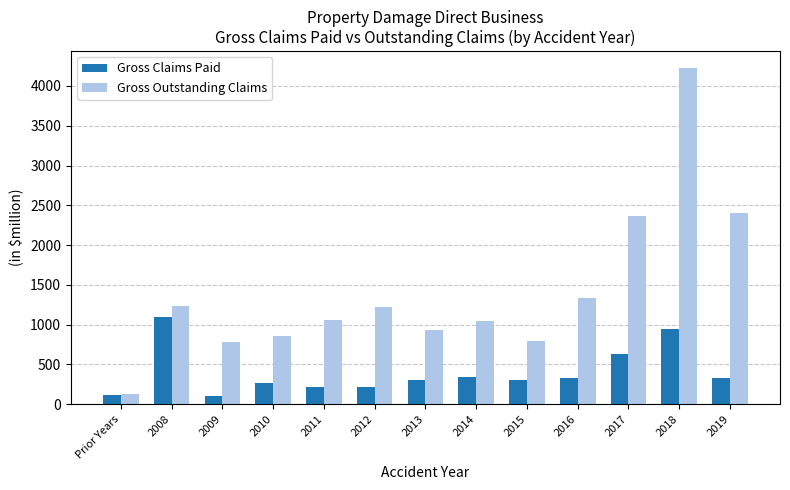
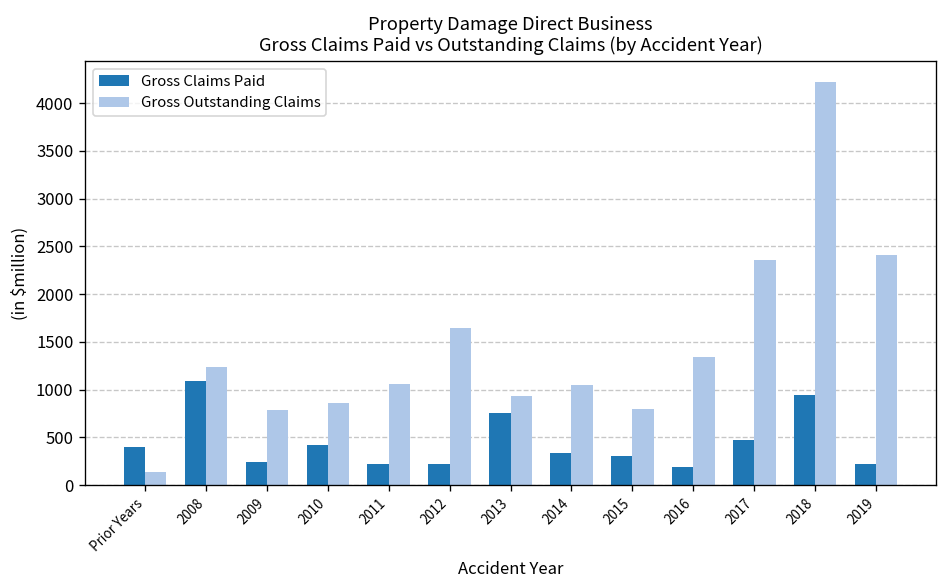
  {
    "Gross Claims Paid": {
-     "Prior Years": 100,
+     "Prior Years": 400,
      "2008": 1100,
-     "2009": 100,
-     "2010": 300,
+     "2009": 200,
+     "2010": 400,
      "2011": 200,
      "2012": 200,
-     "2013": 300,
+     "2013": 800,
      "2014": 300,
      "2015": 300,
-     "2016": 300,
-     "2017": 600,
+     "2016": 200,
+     "2017": 500,
      "2018": 900,
-     "2019": 300
+     "2019": 200
    },
    "Gross Outstanding Claims": {
      "Prior Years": 100,
      "2008": 1200,
      "2009": 800,
      "2010": 900,
      "2011": 1100,
-     "2012": 1200,
+     "2012": 1600,
      "2013": 900,
      "2014": 1000,
      "2015": 800,
      "2016": 1300,
      "2017": 2400,
      "2018": 4200,
      "2019": 2400
    }
  }
